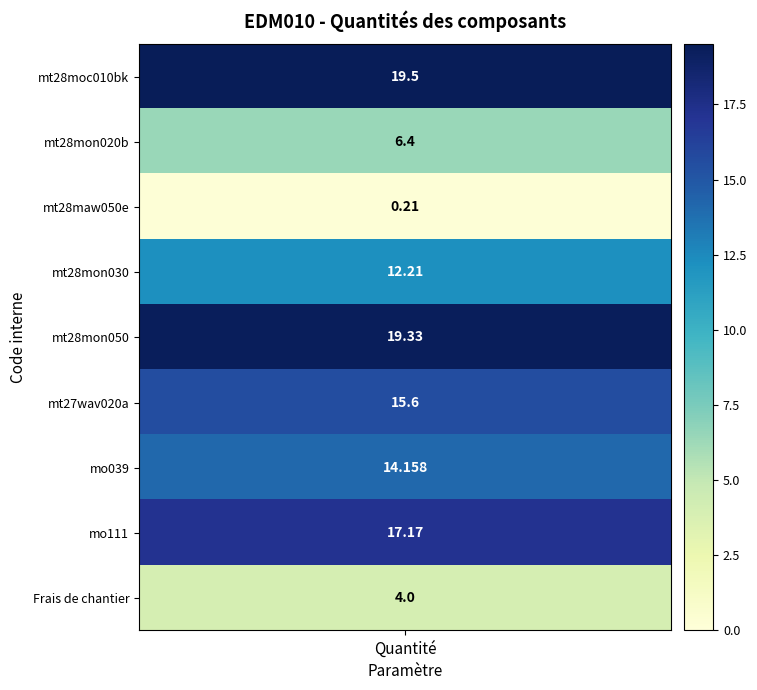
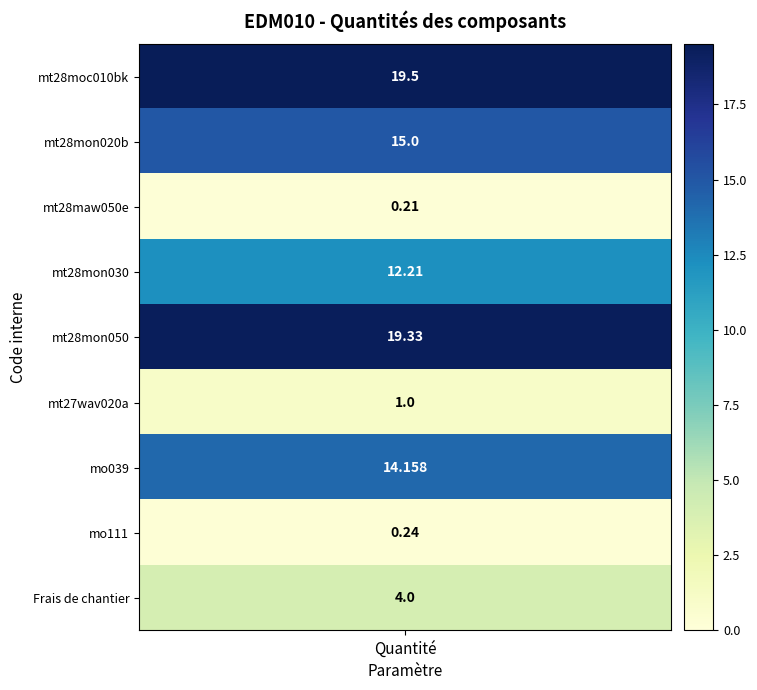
  {
    "mt28moc010bk": {
      "Quantité": 19.5
    },
    "mt28mon020b": {
-     "Quantité": 6.4
+     "Quantité": 15.0
    },
    "mt28maw050e": {
      "Quantité": 0.21
    },
    "mt28mon030": {
      "Quantité": 12.21
    },
    "mt28mon050": {
      "Quantité": 19.33
    },
    "mt27wav020a": {
-     "Quantité": 15.6
+     "Quantité": 1.0
    },
    "mo039": {
      "Quantité": 14.158
    },
    "mo111": {
-     "Quantité": 17.17
+     "Quantité": 0.24
    },
    "Frais de chantier": {
      "Quantité": 4.0
    }
  }
